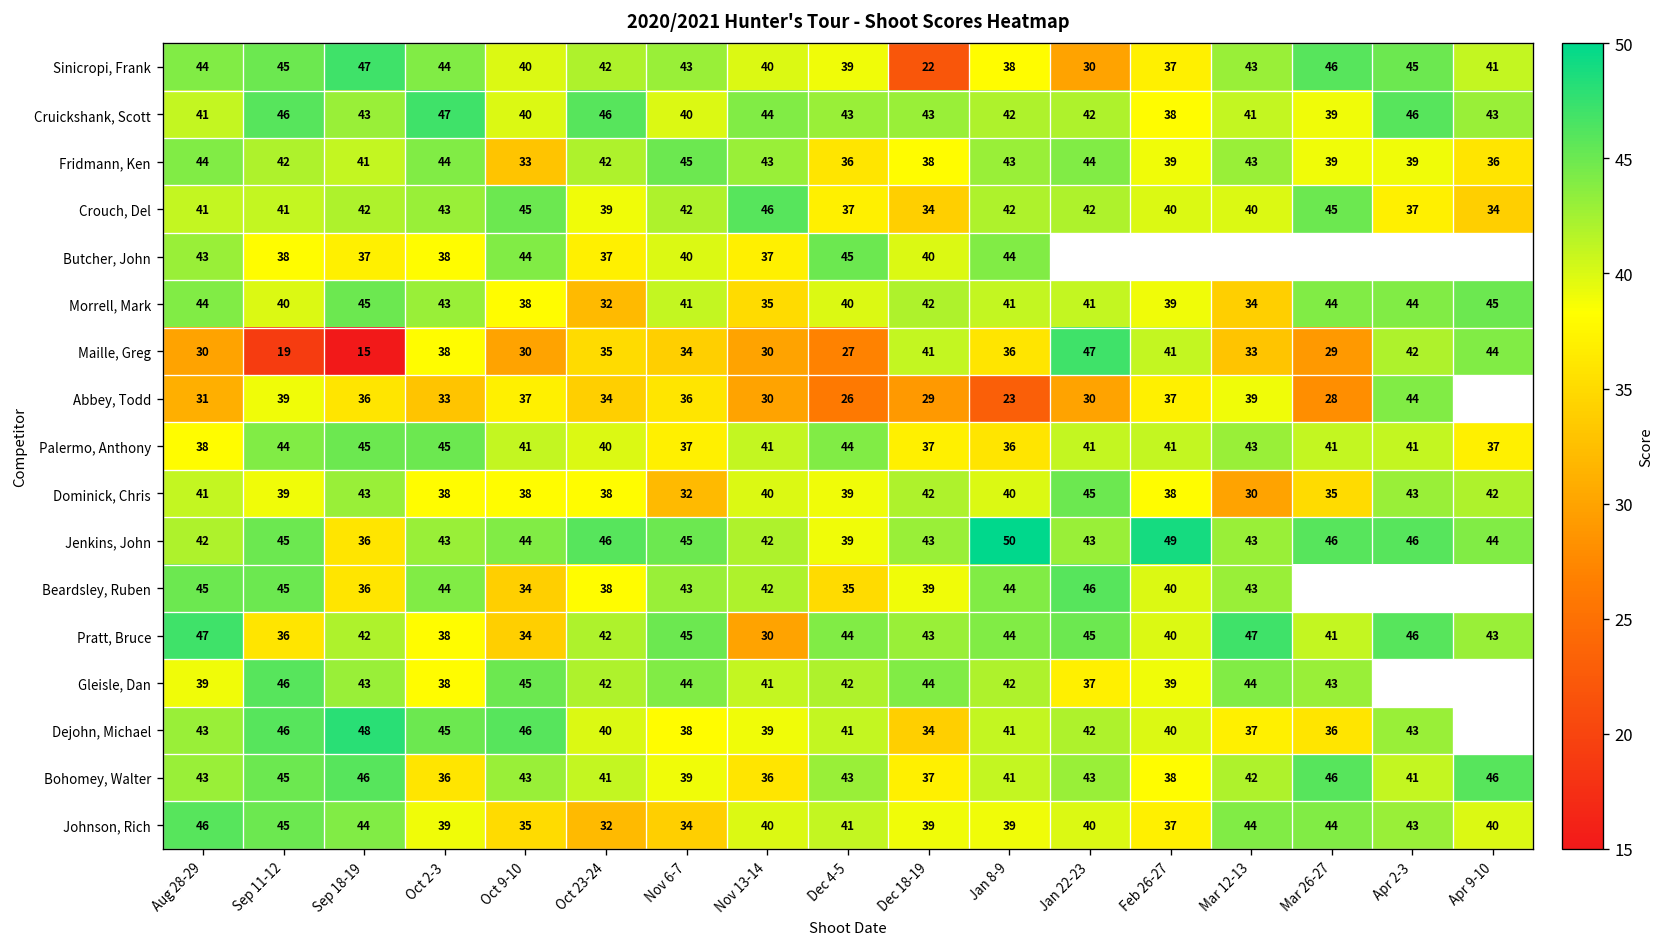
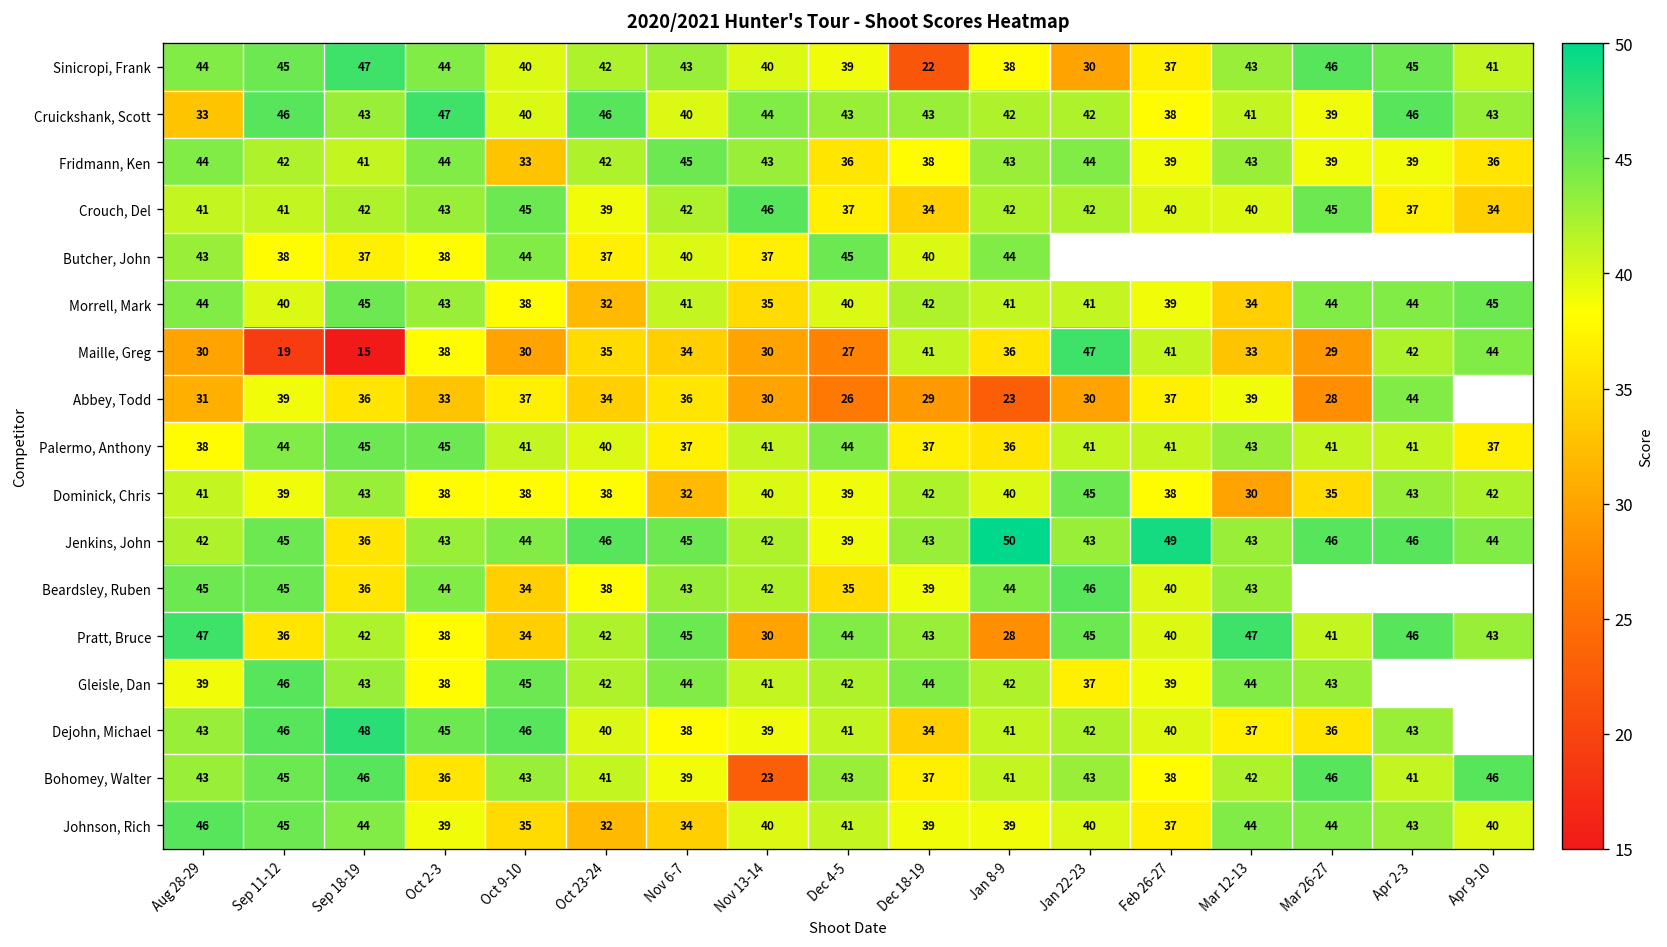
  {
    "Cruickshank, Scott": {
-     "Aug 28-29": 41,
+     "Aug 28-29": 33,
      "Sep 11-12": 46,
      "Sep 18-19": 43,
      "Oct 2-3": 47,
      "Oct 9-10": 40,
      "Oct 23-24": 46,
      "Nov 6-7": 40,
      "Nov 13-14": 44,
      "Dec 4-5": 43,
      "Dec 18-19": 43,
      "Jan 8-9": 42,
      "Jan 22-23": 42,
      "Feb 26-27": 38,
      "Mar 12-13": 41,
      "Mar 26-27": 39,
      "Apr 2-3": 46,
      "Apr 9-10": 43
    },
    "Pratt, Bruce": {
      "Aug 28-29": 47,
      "Sep 11-12": 36,
      "Sep 18-19": 42,
      "Oct 2-3": 38,
      "Oct 9-10": 34,
      "Oct 23-24": 42,
      "Nov 6-7": 45,
      "Nov 13-14": 30,
      "Dec 4-5": 44,
      "Dec 18-19": 43,
-     "Jan 8-9": 44,
+     "Jan 8-9": 28,
      "Jan 22-23": 45,
      "Feb 26-27": 40,
      "Mar 12-13": 47,
      "Mar 26-27": 41,
      "Apr 2-3": 46,
      "Apr 9-10": 43
    },
    "Bohomey, Walter": {
      "Aug 28-29": 43,
      "Sep 11-12": 45,
      "Sep 18-19": 46,
      "Oct 2-3": 36,
      "Oct 9-10": 43,
      "Oct 23-24": 41,
      "Nov 6-7": 39,
-     "Nov 13-14": 36,
+     "Nov 13-14": 23,
      "Dec 4-5": 43,
      "Dec 18-19": 37,
      "Jan 8-9": 41,
      "Jan 22-23": 43,
      "Feb 26-27": 38,
      "Mar 12-13": 42,
      "Mar 26-27": 46,
      "Apr 2-3": 41,
      "Apr 9-10": 46
    }
  }
